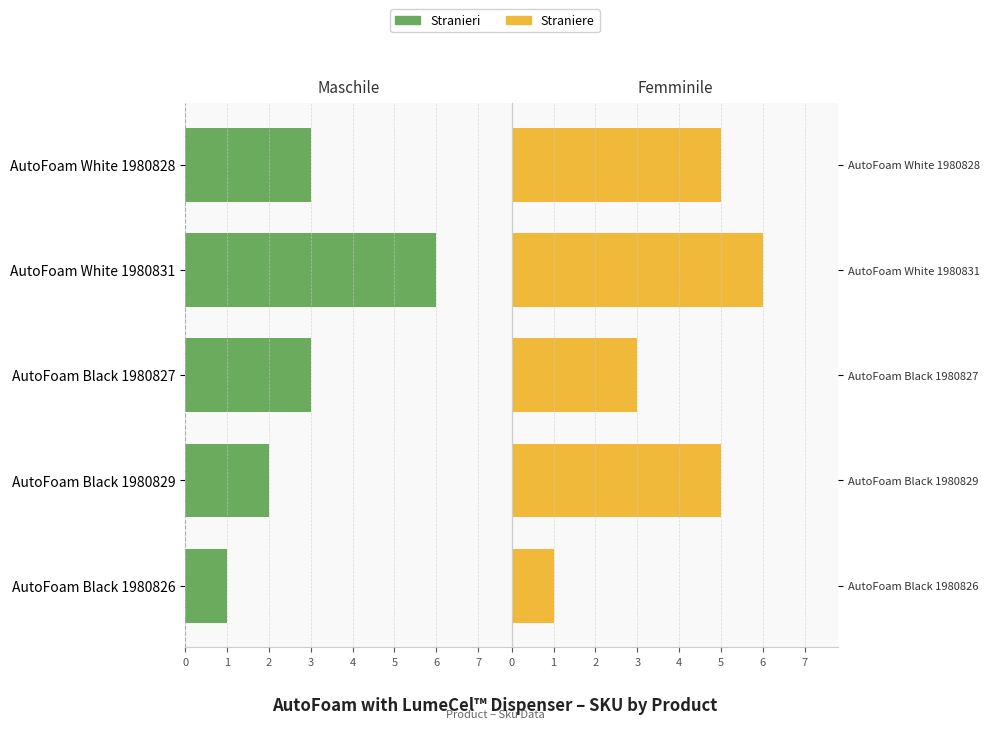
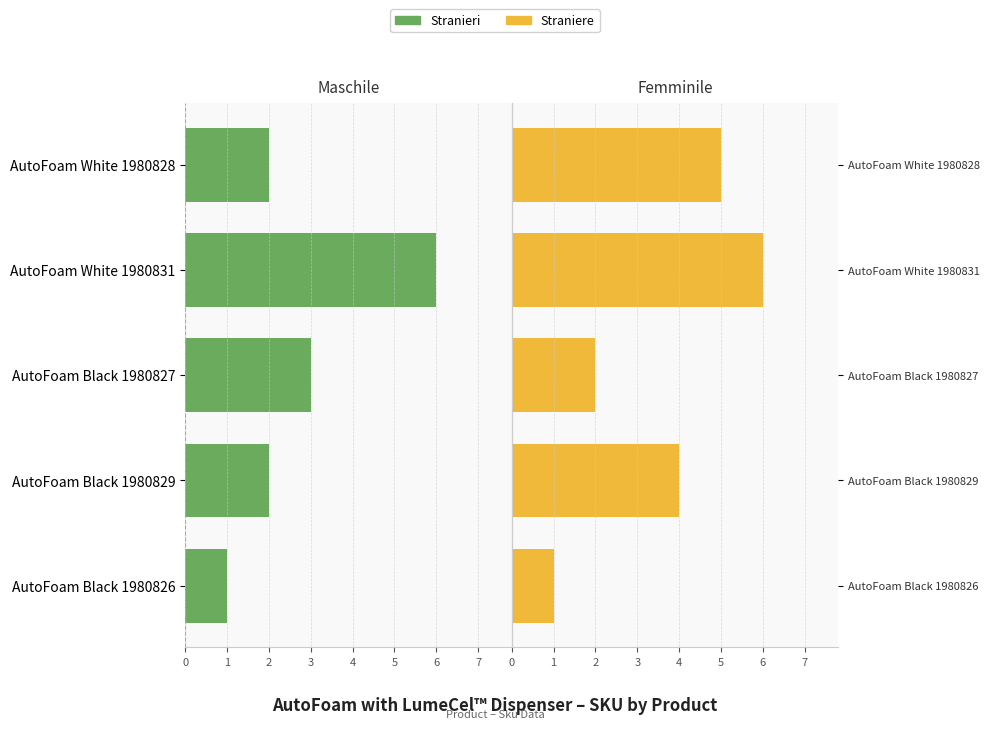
  {
    "Maschile": {
-     "AutoFoam White 1980828": 3.0,
+     "AutoFoam White 1980828": 2.0,
      "AutoFoam White 1980831": 6.0,
      "AutoFoam Black 1980827": 3.0,
      "AutoFoam Black 1980829": 2.0,
      "AutoFoam Black 1980826": 1.0
    },
    "Femminile": {
      "AutoFoam White 1980828": 5.0,
      "AutoFoam White 1980831": 6.0,
-     "AutoFoam Black 1980827": 3.0,
-     "AutoFoam Black 1980829": 5.0,
+     "AutoFoam Black 1980827": 2.0,
+     "AutoFoam Black 1980829": 4.0,
      "AutoFoam Black 1980826": 1.0
    }
  }
